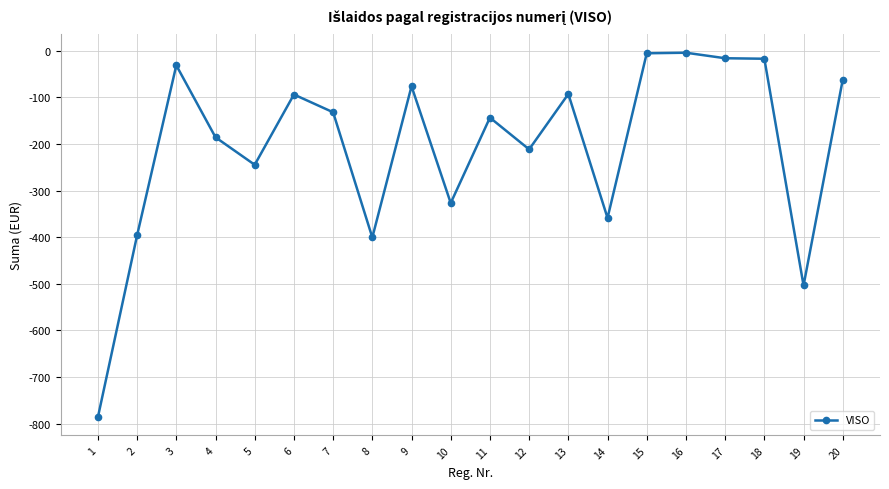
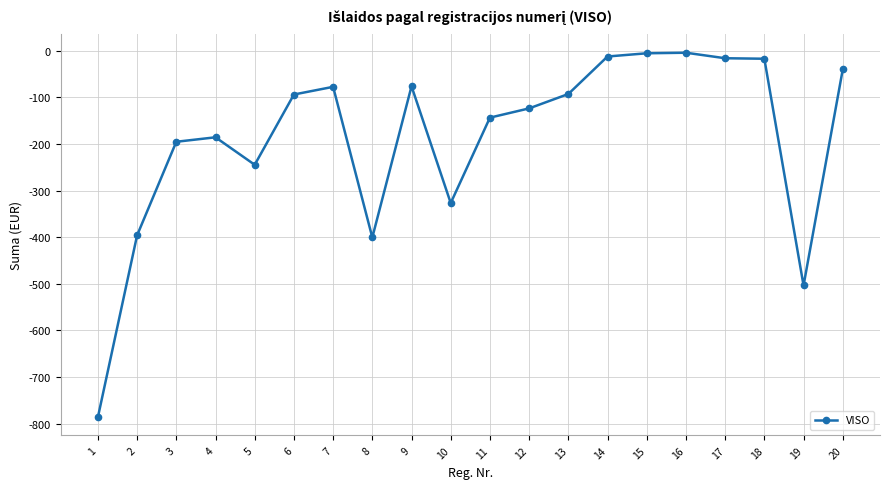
  {
    "1": -790,
    "2": -400,
-   "3": -30,
+   "3": -200,
    "4": -190,
    "5": -240,
    "6": -90,
-   "7": -130,
+   "7": -80,
    "8": -400,
    "9": -80,
    "10": -330,
    "11": -140,
-   "12": -210,
+   "12": -120,
    "13": -90,
-   "14": -360,
+   "14": -10,
    "15": -10,
    "16": 0,
    "17": -20,
    "18": -20,
    "19": -500,
-   "20": -60
+   "20": -40
  }
